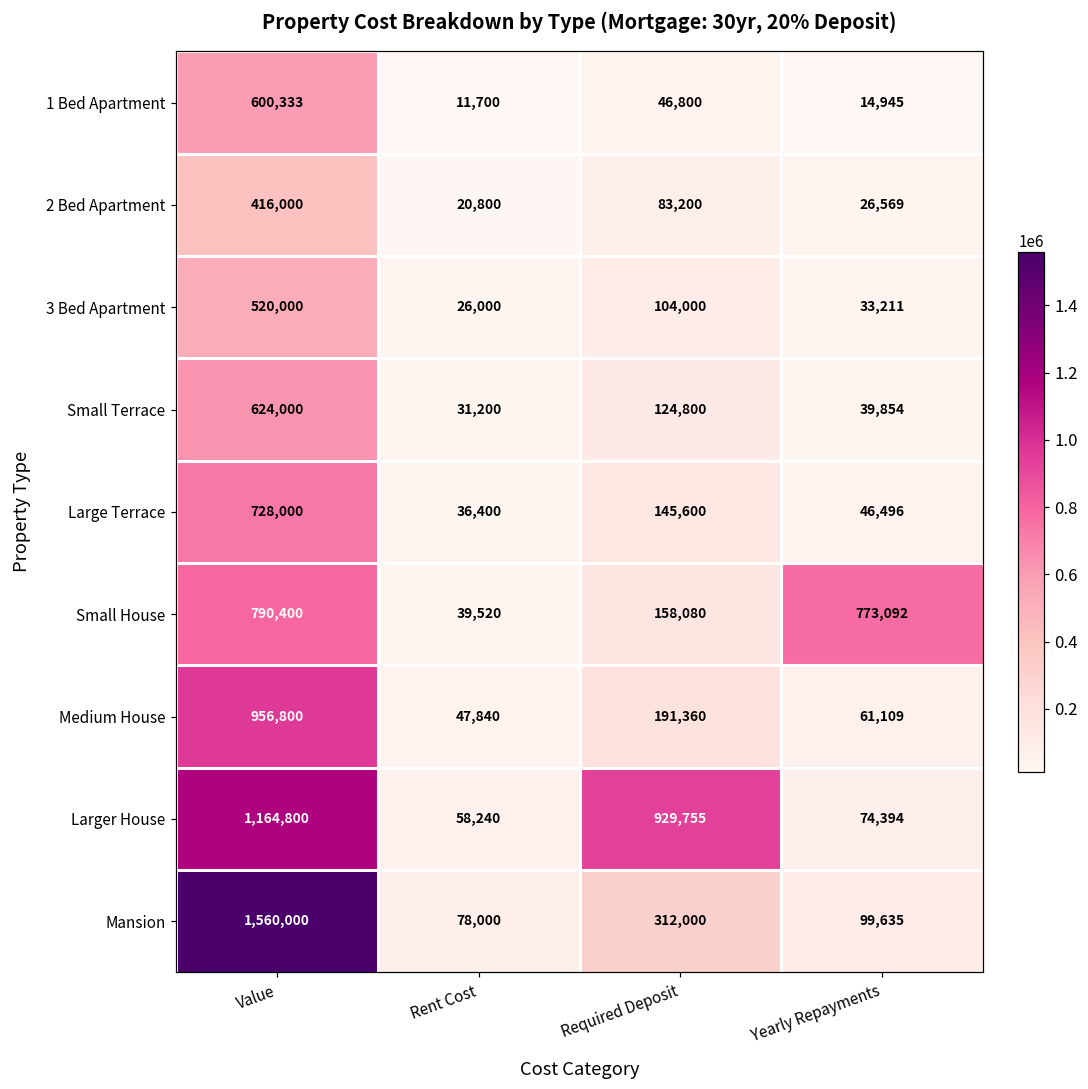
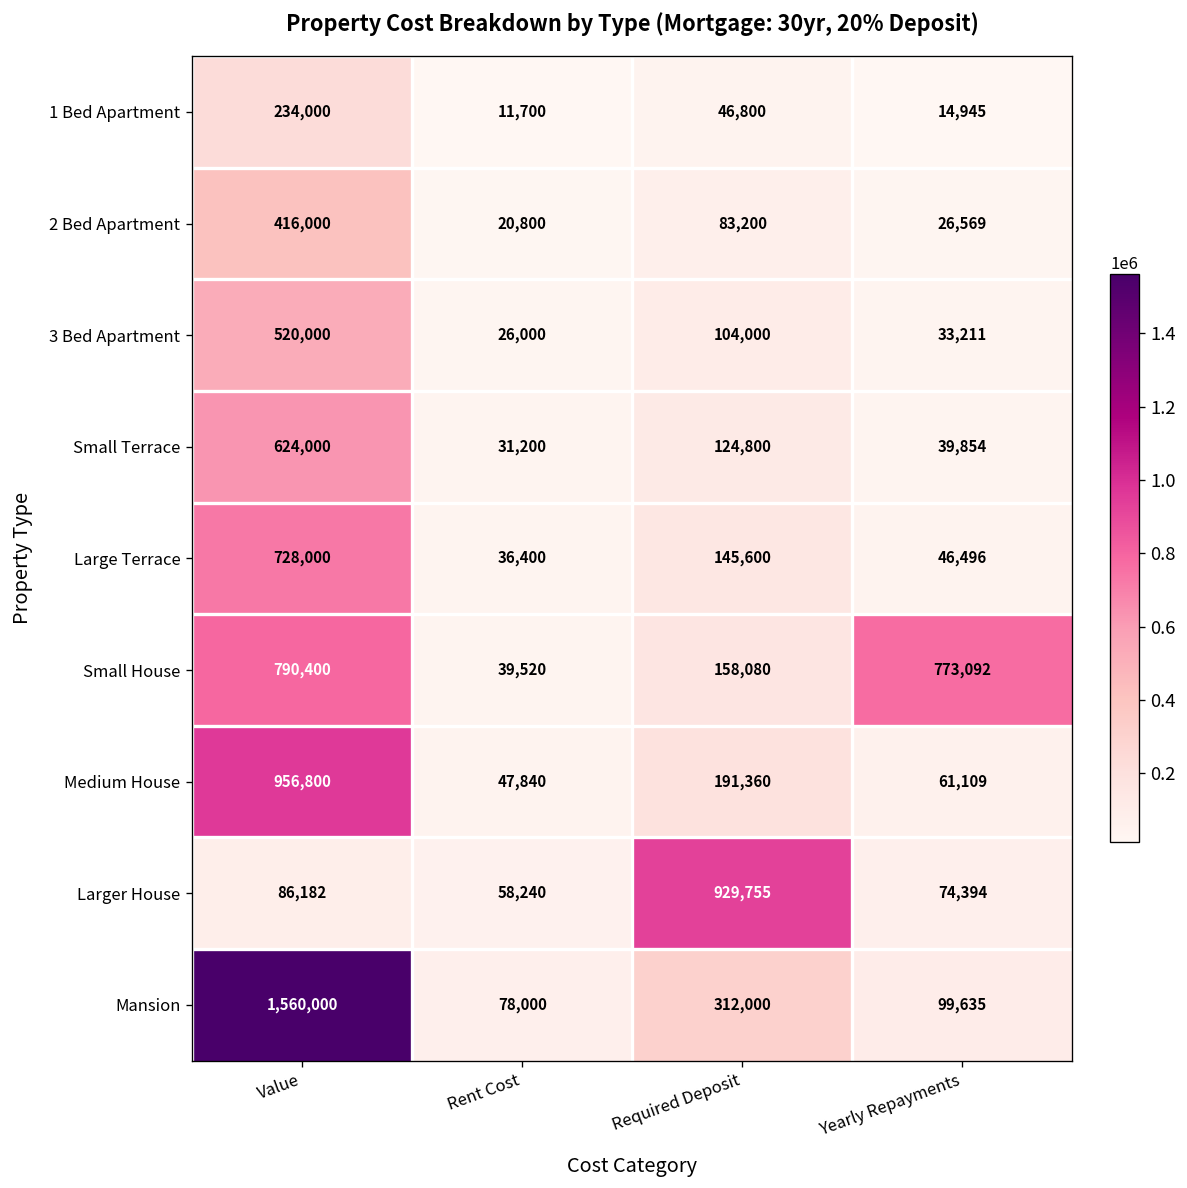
  {
    "1 Bed Apartment": {
-     "Value": "600,333",
+     "Value": "234,000",
      "Rent Cost": "11,700",
      "Required Deposit": "46,800",
      "Yearly Repayments": "14,945"
    },
    "2 Bed Apartment": {
      "Value": "416,000",
      "Rent Cost": "20,800",
      "Required Deposit": "83,200",
      "Yearly Repayments": "26,569"
    },
    "3 Bed Apartment": {
      "Value": "520,000",
      "Rent Cost": "26,000",
      "Required Deposit": "104,000",
      "Yearly Repayments": "33,211"
    },
    "Small Terrace": {
      "Value": "624,000",
      "Rent Cost": "31,200",
      "Required Deposit": "124,800",
      "Yearly Repayments": "39,854"
    },
    "Large Terrace": {
      "Value": "728,000",
      "Rent Cost": "36,400",
      "Required Deposit": "145,600",
      "Yearly Repayments": "46,496"
    },
    "Small House": {
      "Value": "790,400",
      "Rent Cost": "39,520",
      "Required Deposit": "158,080",
      "Yearly Repayments": "773,092"
    },
    "Medium House": {
      "Value": "956,800",
      "Rent Cost": "47,840",
      "Required Deposit": "191,360",
      "Yearly Repayments": "61,109"
    },
    "Larger House": {
-     "Value": "1,164,800",
+     "Value": "86,182",
      "Rent Cost": "58,240",
      "Required Deposit": "929,755",
      "Yearly Repayments": "74,394"
    },
    "Mansion": {
      "Value": "1,560,000",
      "Rent Cost": "78,000",
      "Required Deposit": "312,000",
      "Yearly Repayments": "99,635"
    }
  }
